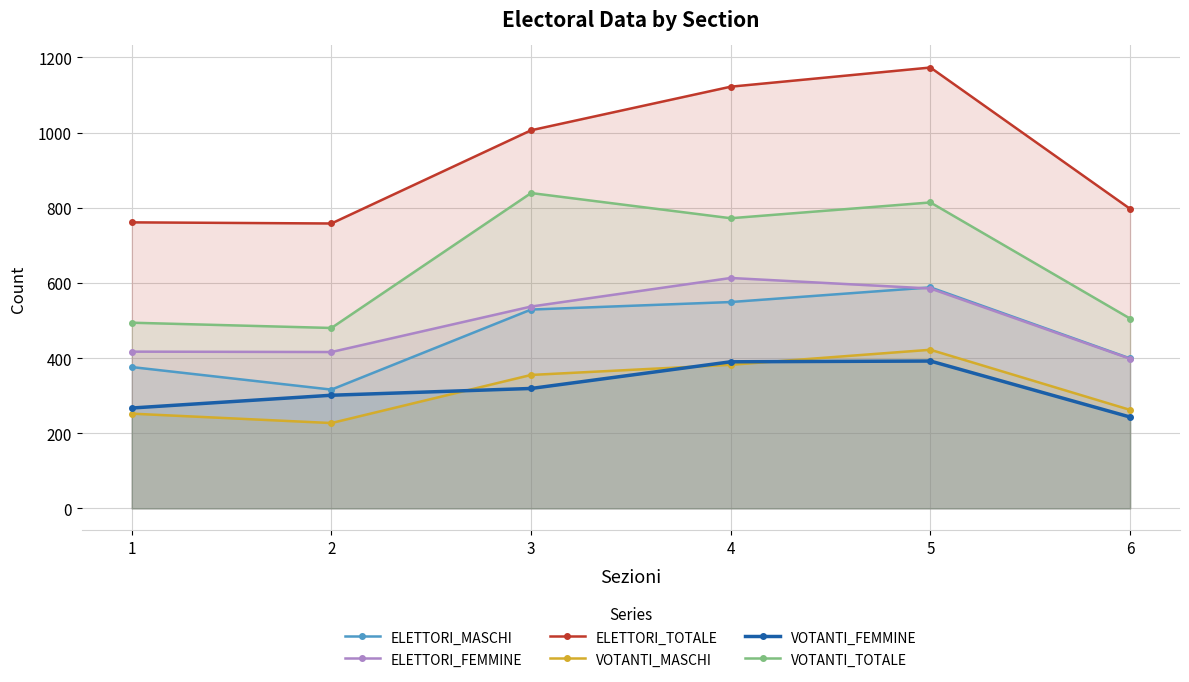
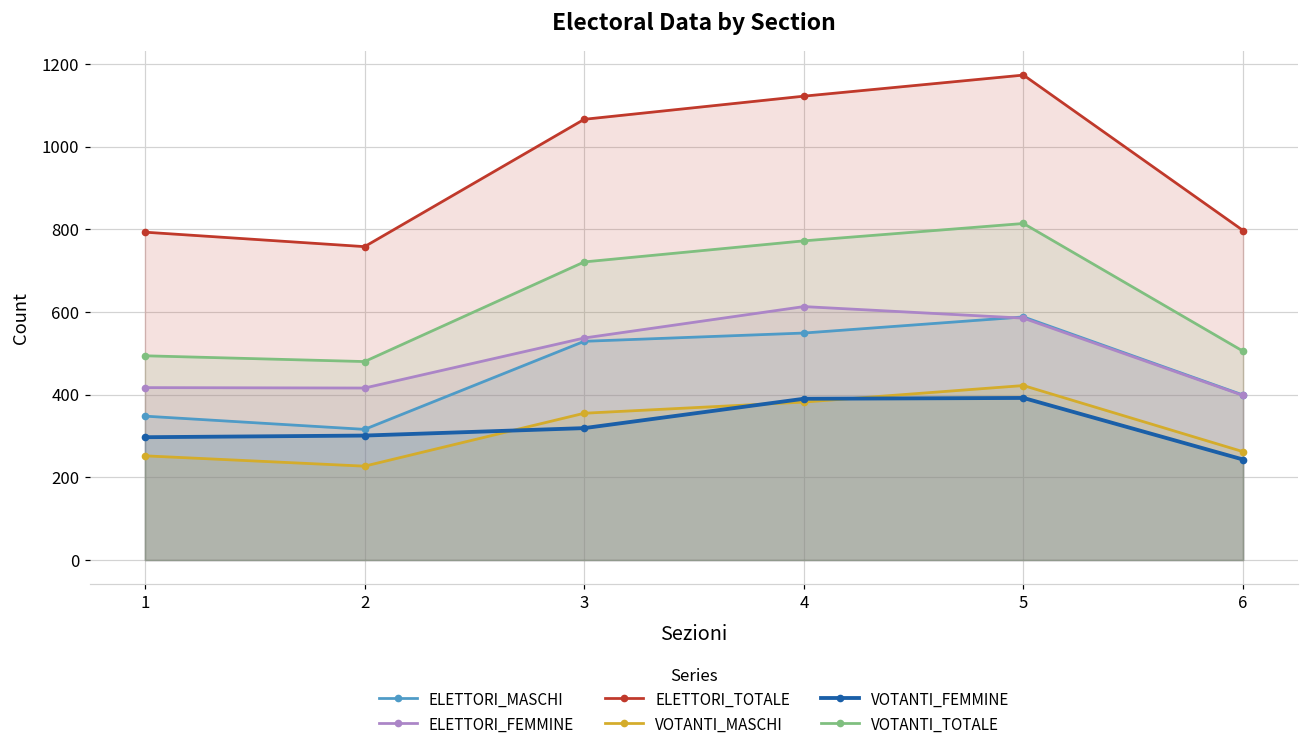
  {
    "ELETTORI_MASCHI": {
-     "1": 380,
+     "1": 350,
      "2": 320,
      "3": 530,
      "4": 550
    },
    "ELETTORI_FEMMINE": {
      "1": 420,
      "2": 420,
      "3": 540,
      "4": 610
    },
    "ELETTORI_TOTALE": {
-     "1": 760,
+     "1": 790,
      "2": 760,
-     "3": 1010,
+     "3": 1070,
      "4": 1120,
      "5": 1170,
      "6": 800
    },
    "VOTANTI_MASCHI": {
      "1": 250,
      "2": 230,
      "3": 360,
      "4": 380,
      "5": 420,
      "6": 260
    },
    "VOTANTI_FEMMINE": {
-     "1": 270,
+     "1": 300,
      "2": 300,
      "3": 320,
      "4": 390,
      "5": 390,
      "6": 240
    },
    "VOTANTI_TOTALE": {
      "1": 490,
      "2": 480,
-     "3": 840,
+     "3": 720,
      "4": 770,
      "5": 810,
      "6": 510
    }
  }
